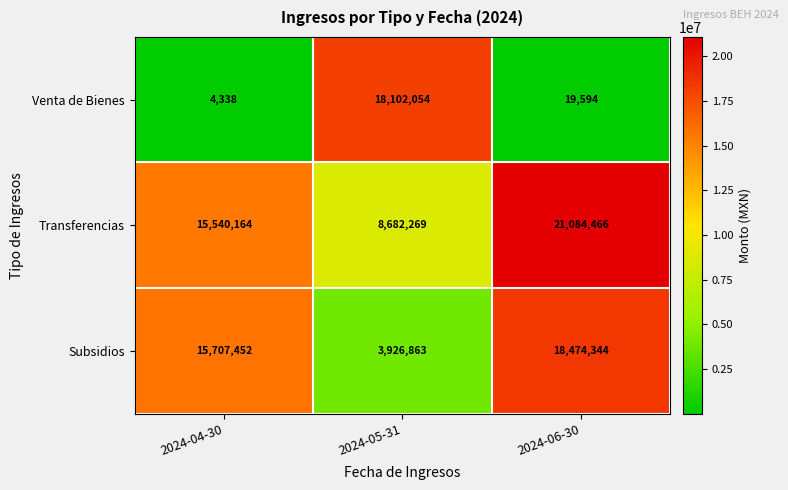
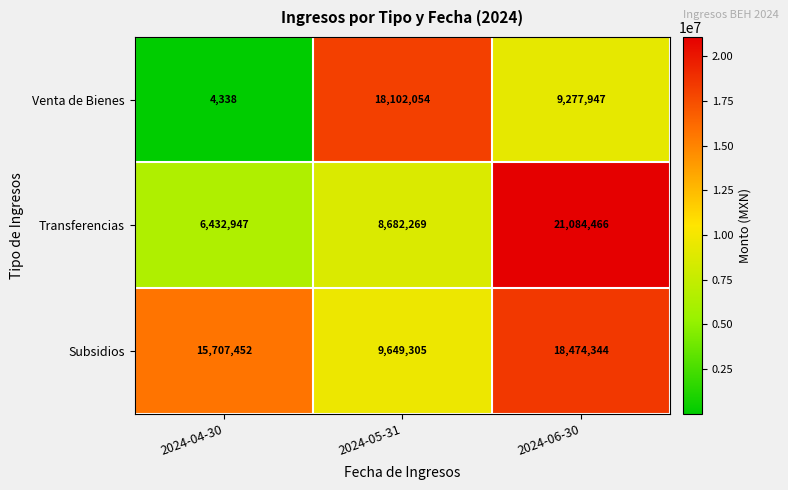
  {
    "Venta de Bienes": {
      "2024-04-30": "4,338",
      "2024-05-31": "18,102,054",
-     "2024-06-30": "19,594"
+     "2024-06-30": "9,277,947"
    },
    "Transferencias": {
-     "2024-04-30": "15,540,164",
+     "2024-04-30": "6,432,947",
      "2024-05-31": "8,682,269",
      "2024-06-30": "21,084,466"
    },
    "Subsidios": {
      "2024-04-30": "15,707,452",
-     "2024-05-31": "3,926,863",
+     "2024-05-31": "9,649,305",
      "2024-06-30": "18,474,344"
    }
  }
